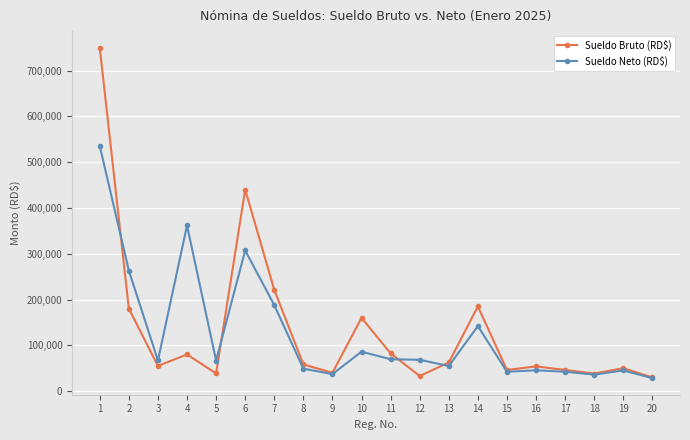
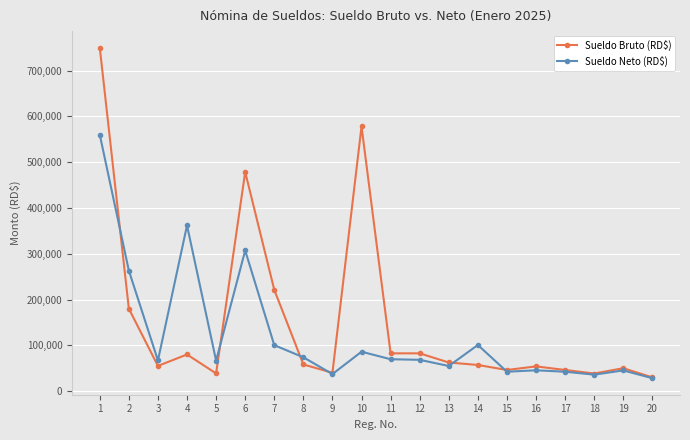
  {
    "Sueldo Bruto (RD$)": {
      "1": "750,000",
      "2": "180,000",
      "3": "60,000",
      "4": "80,000",
      "5": "40,000",
-     "6": "440,000",
+     "6": "480,000",
      "7": "220,000",
      "8": "60,000",
-     "10": "160,000",
+     "10": "580,000",
      "11": "80,000",
-     "12": "30,000",
+     "12": "80,000",
      "13": "60,000",
-     "14": "190,000",
+     "14": "60,000",
      "16": "50,000"
    },
    "Sueldo Neto (RD$)": {
-     "1": "540,000",
+     "1": "560,000",
      "2": "260,000",
      "3": "70,000",
      "4": "360,000",
      "5": "70,000",
      "6": "310,000",
-     "7": "190,000",
-     "8": "50,000",
+     "7": "100,000",
+     "8": "70,000",
      "10": "90,000",
      "11": "70,000",
      "12": "70,000",
      "13": "50,000",
-     "14": "140,000",
+     "14": "100,000",
      "16": "50,000"
    }
  }
